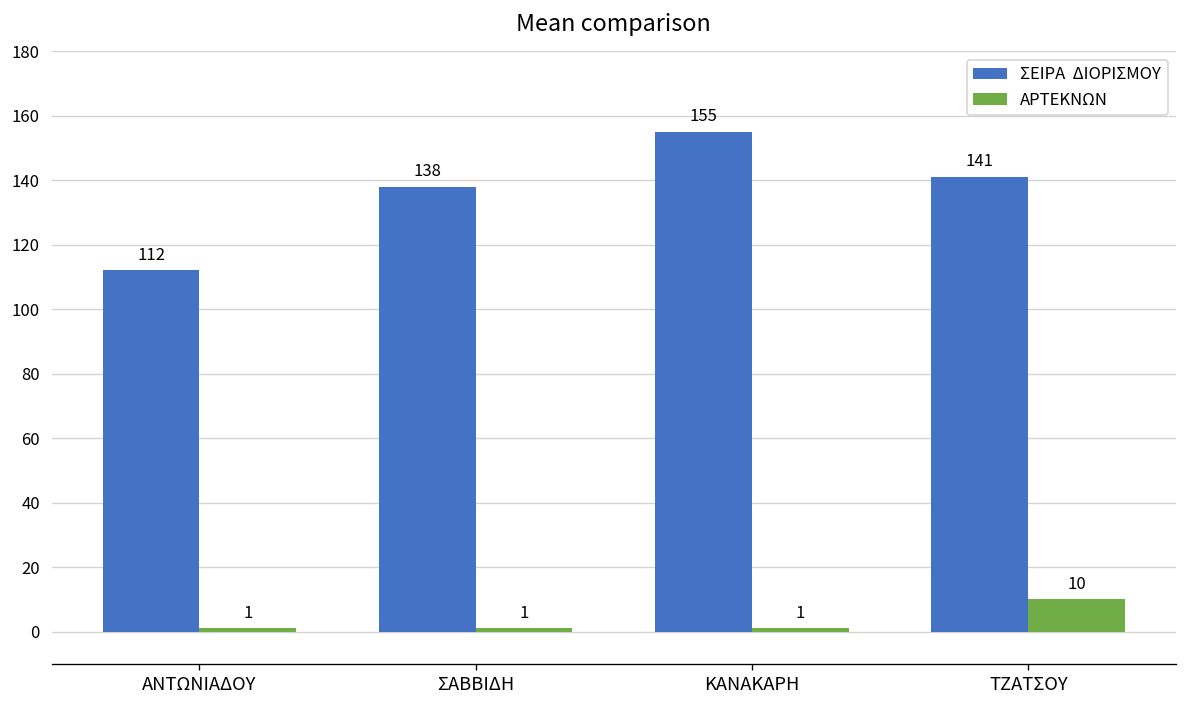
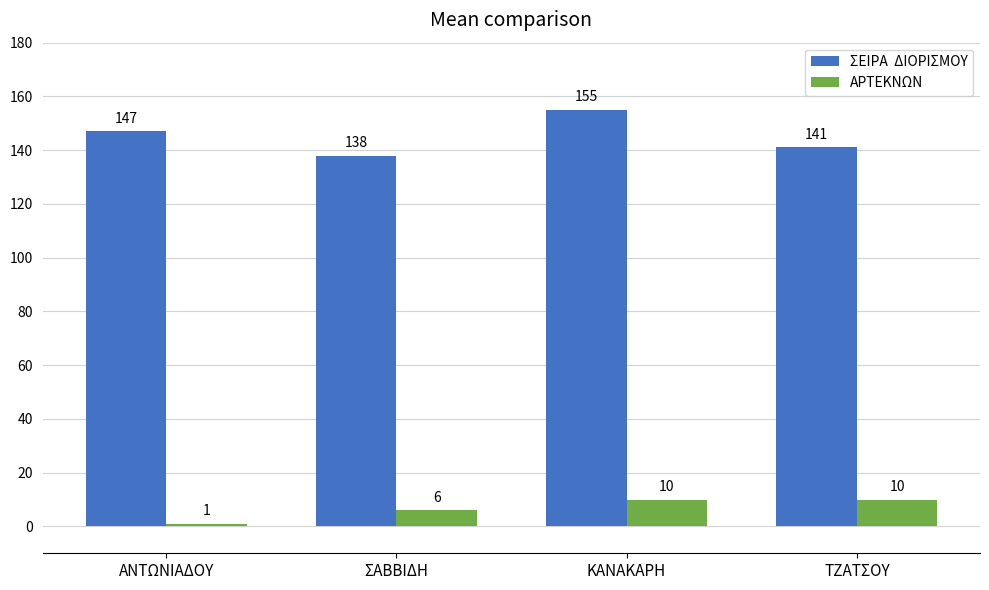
  {
    "ΣΕΙΡΑ ΔΙΟΡΙΣΜΟΥ": {
-     "ΑΝΤΩΝΙΑΔΟΥ": 112,
+     "ΑΝΤΩΝΙΑΔΟΥ": 147,
      "ΣΑΒΒΙΔΗ": 138,
      "ΚΑΝΑΚΑΡΗ": 155,
      "ΤΖΑΤΣΟΥ": 141
    },
    "ΑΡΤΕΚΝΩΝ": {
      "ΑΝΤΩΝΙΑΔΟΥ": 1,
-     "ΣΑΒΒΙΔΗ": 1,
-     "ΚΑΝΑΚΑΡΗ": 1,
+     "ΣΑΒΒΙΔΗ": 6,
+     "ΚΑΝΑΚΑΡΗ": 10,
      "ΤΖΑΤΣΟΥ": 10
    }
  }
